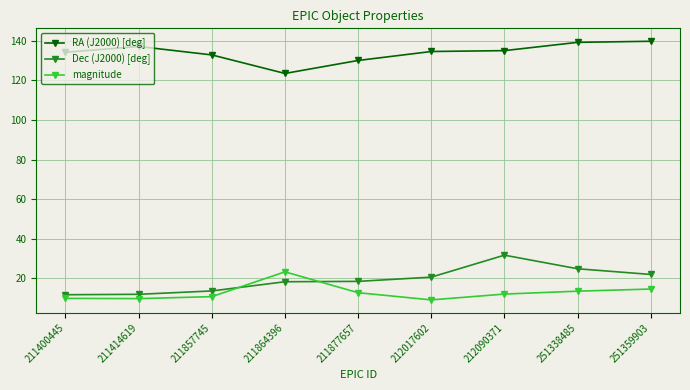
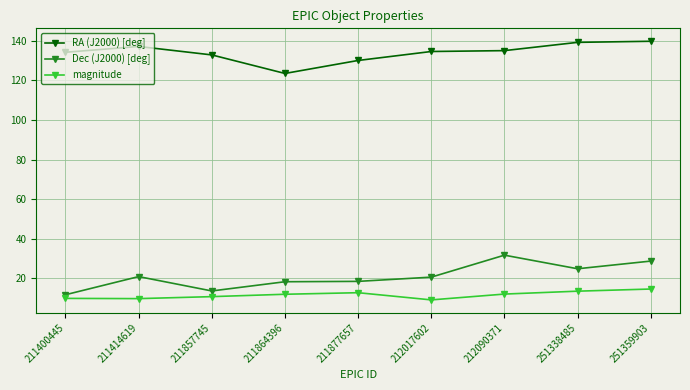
  {
    "RA (J2000) [deg]": {
      "211857745": 133,
      "211864396": 124,
      "211877657": 130,
      "212017602": 135,
      "212090371": 135,
      "251338485": 139,
      "251359903": 140
    },
    "Dec (J2000) [deg]": {
      "211400445": 12,
-     "211414619": 12,
+     "211414619": 21,
      "211857745": 14,
      "211864396": 18,
      "211877657": 18,
      "212017602": 21,
      "212090371": 32,
      "251338485": 25,
-     "251359903": 22
+     "251359903": 29
    },
    "magnitude": {
      "211400445": 10,
      "211414619": 10,
      "211857745": 11,
-     "211864396": 23,
+     "211864396": 12,
      "211877657": 13,
      "212017602": 9,
      "212090371": 12,
      "251338485": 13,
      "251359903": 15
    }
  }
